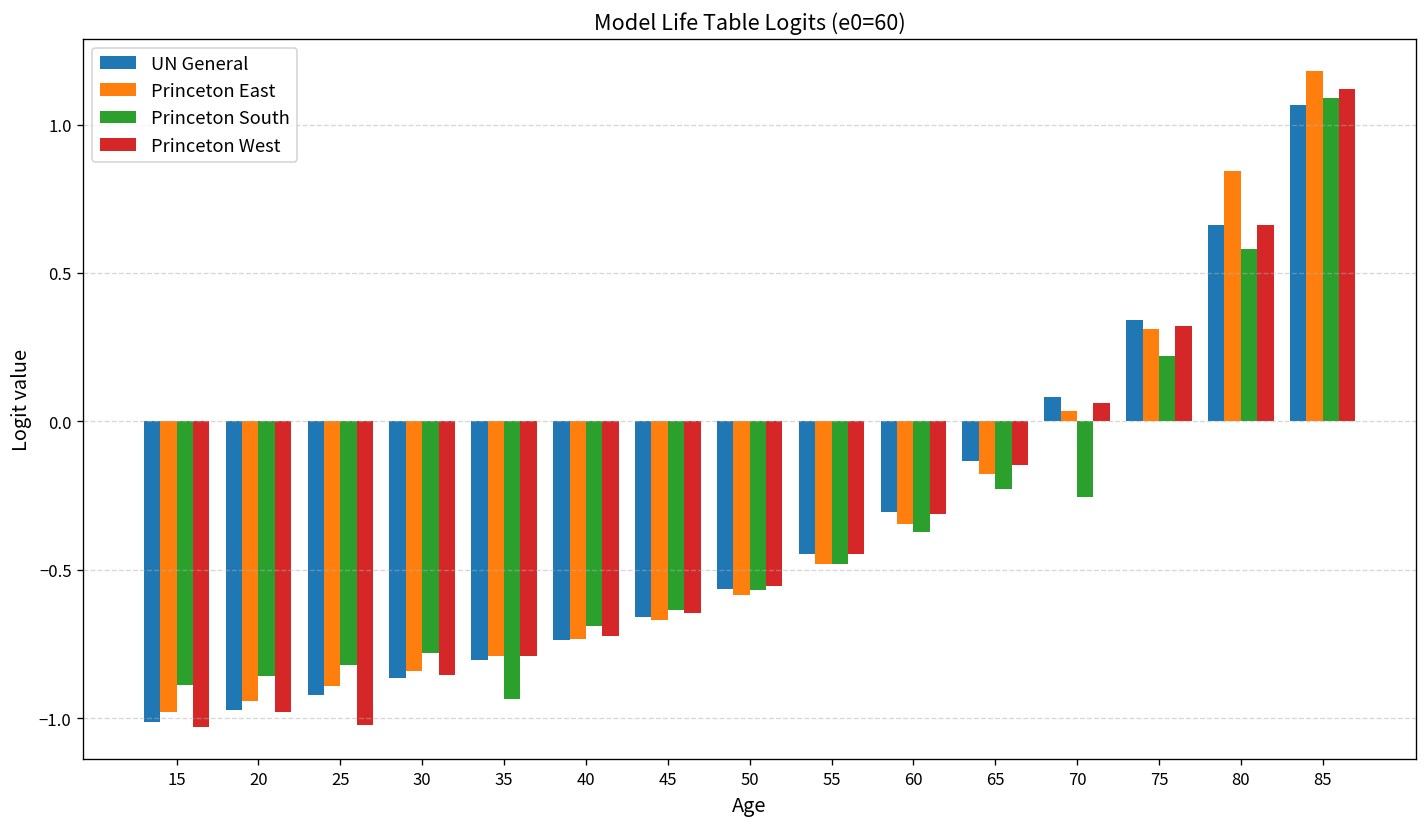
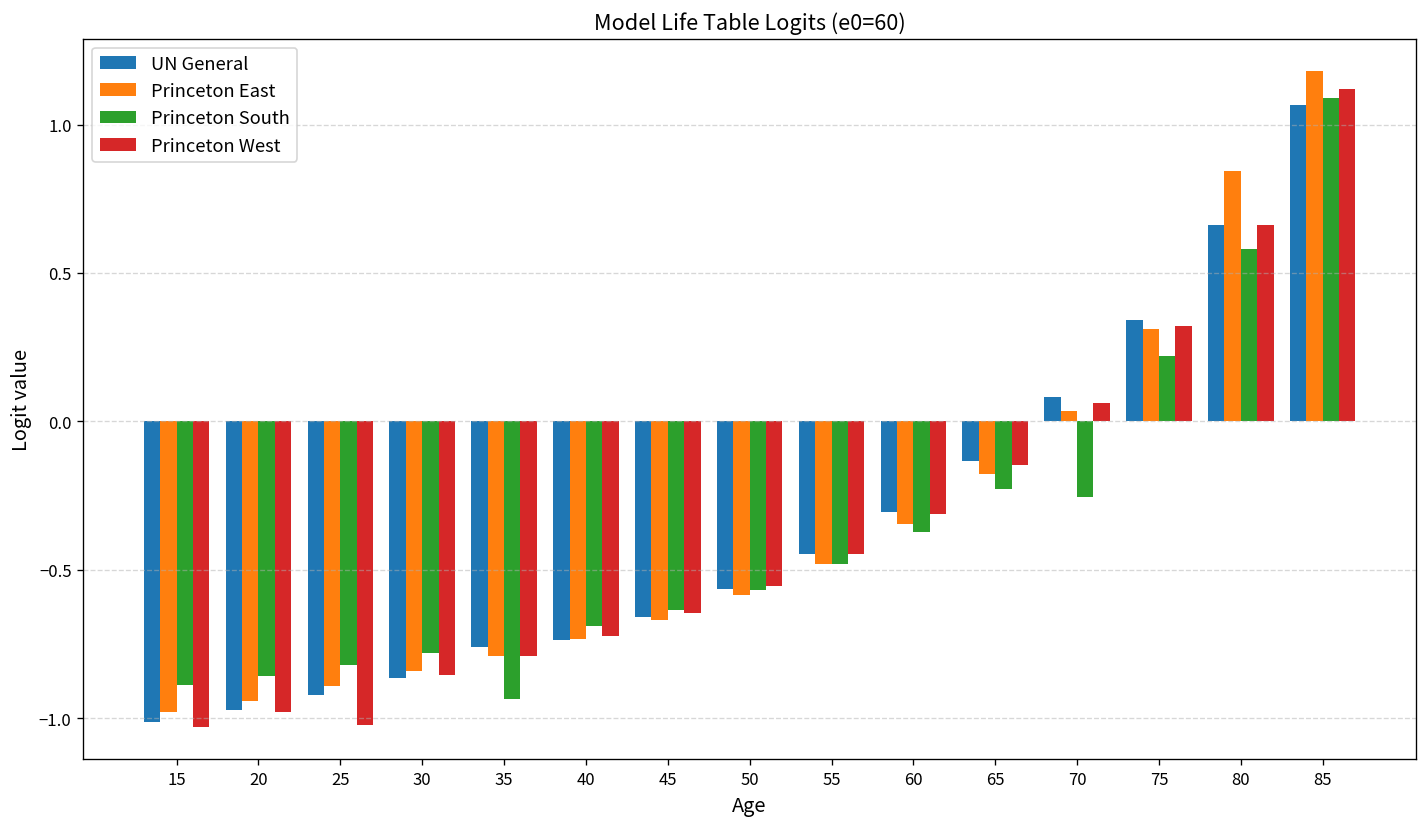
  {
    "UN General": {
      "15": -1.01,
      "20": -0.97,
      "25": -0.92,
      "30": -0.87,
-     "35": -0.81,
+     "35": -0.76,
      "40": -0.74,
      "45": -0.66,
      "50": -0.56,
      "55": -0.45,
      "60": -0.31,
      "65": -0.13,
      "70": 0.08,
      "75": 0.34,
      "80": 0.66,
      "85": 1.07
    },
    "Princeton East": {
      "15": -0.98,
      "20": -0.94,
      "25": -0.89,
      "30": -0.84,
      "35": -0.79,
      "40": -0.73,
      "45": -0.67,
      "50": -0.59,
      "55": -0.48,
      "60": -0.35,
      "65": -0.18,
      "70": 0.03,
      "75": 0.31,
      "80": 0.84,
      "85": 1.18
    },
    "Princeton South": {
      "15": -0.89,
      "20": -0.86,
      "25": -0.82,
      "30": -0.78,
      "35": -0.94,
      "40": -0.69,
      "45": -0.63,
      "50": -0.57,
      "55": -0.48,
      "60": -0.37,
      "65": -0.23,
      "70": -0.25,
      "75": 0.22,
      "80": 0.58,
      "85": 1.09
    },
    "Princeton West": {
      "15": -1.03,
      "20": -0.98,
      "25": -1.02,
      "30": -0.85,
      "35": -0.79,
      "40": -0.72,
      "45": -0.65,
      "50": -0.56,
      "55": -0.45,
      "60": -0.31,
      "65": -0.15,
      "70": 0.06,
      "75": 0.32,
      "80": 0.66,
      "85": 1.12
    }
  }
